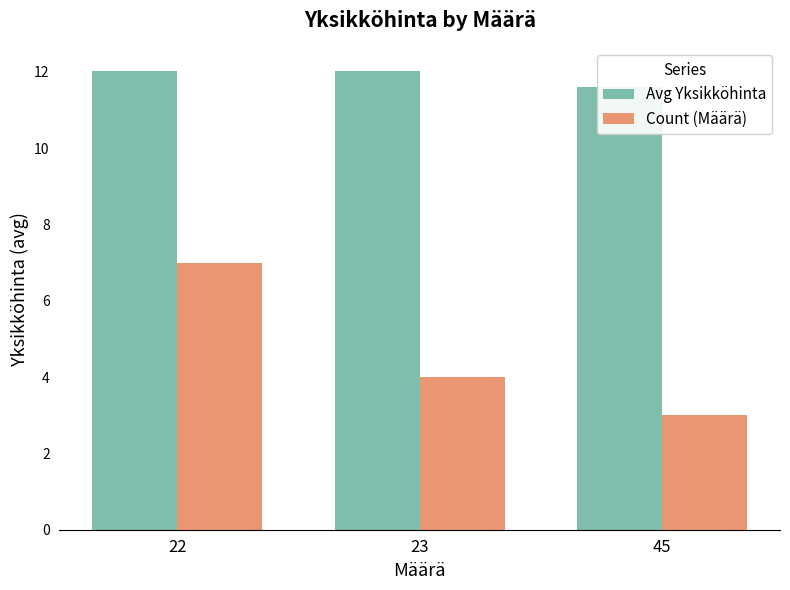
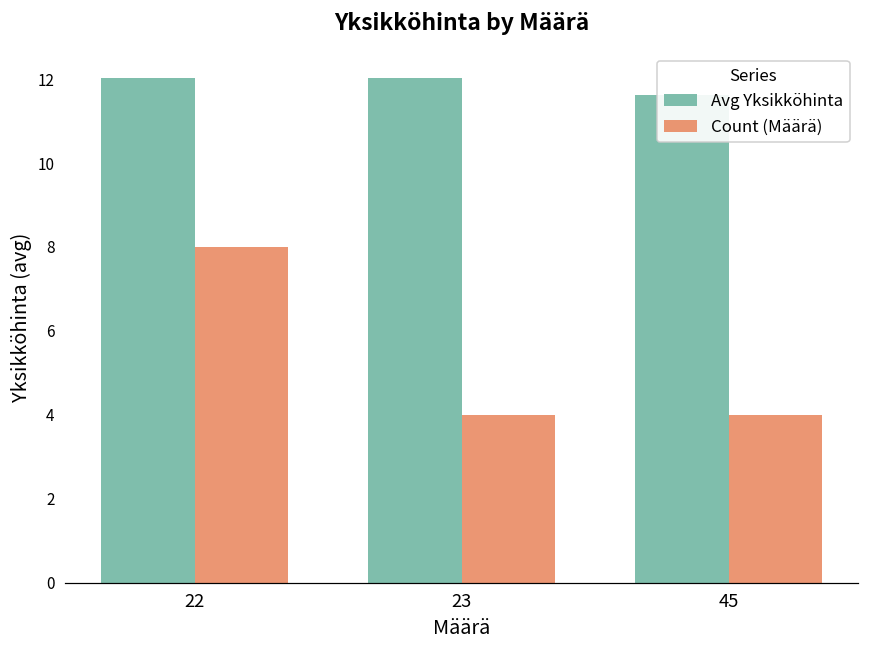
  {
    "Avg Yksikköhinta": {
      "22": 12,
      "23": 12
    },
    "Count (Määrä)": {
-     "22": 7,
+     "22": 8,
      "23": 4,
-     "45": 3
+     "45": 4
    }
  }
